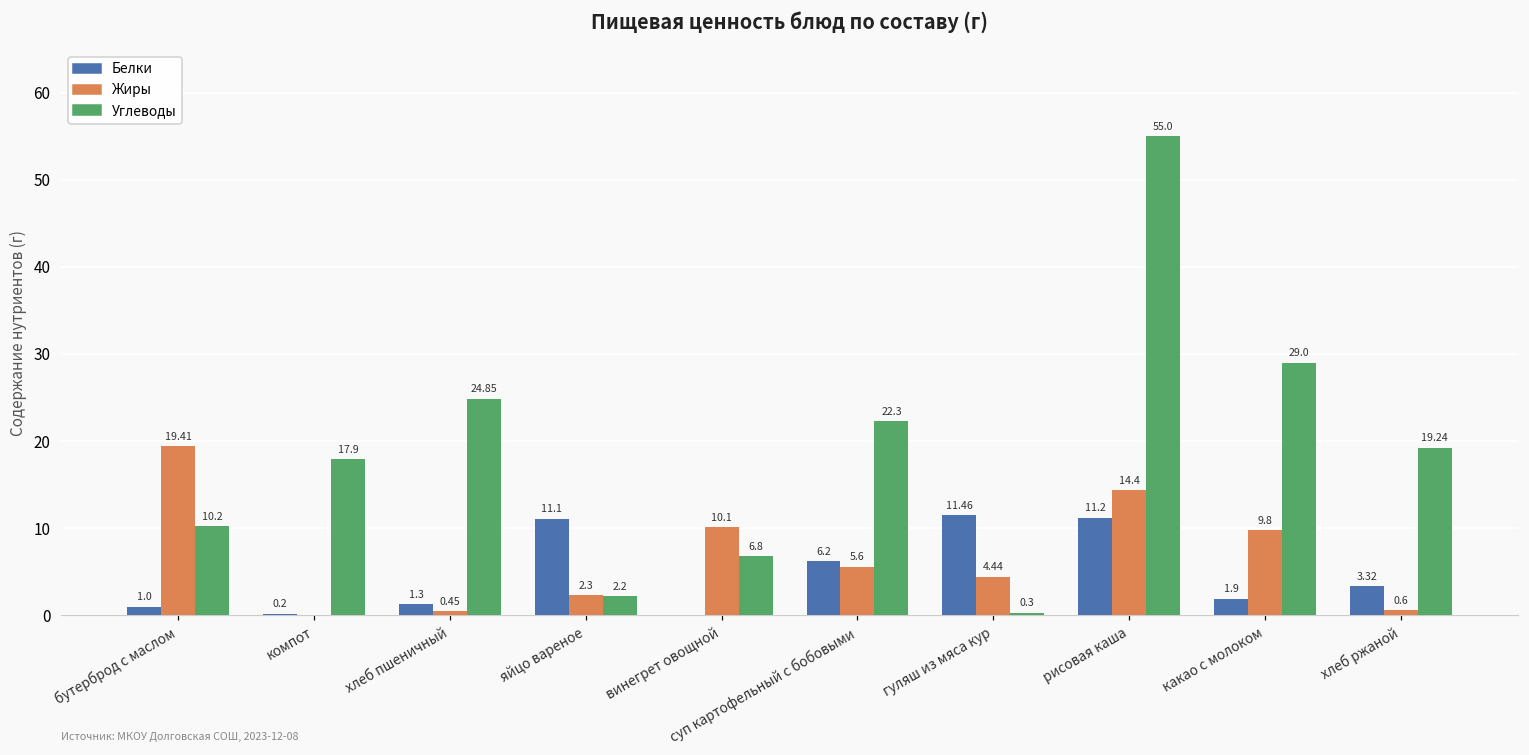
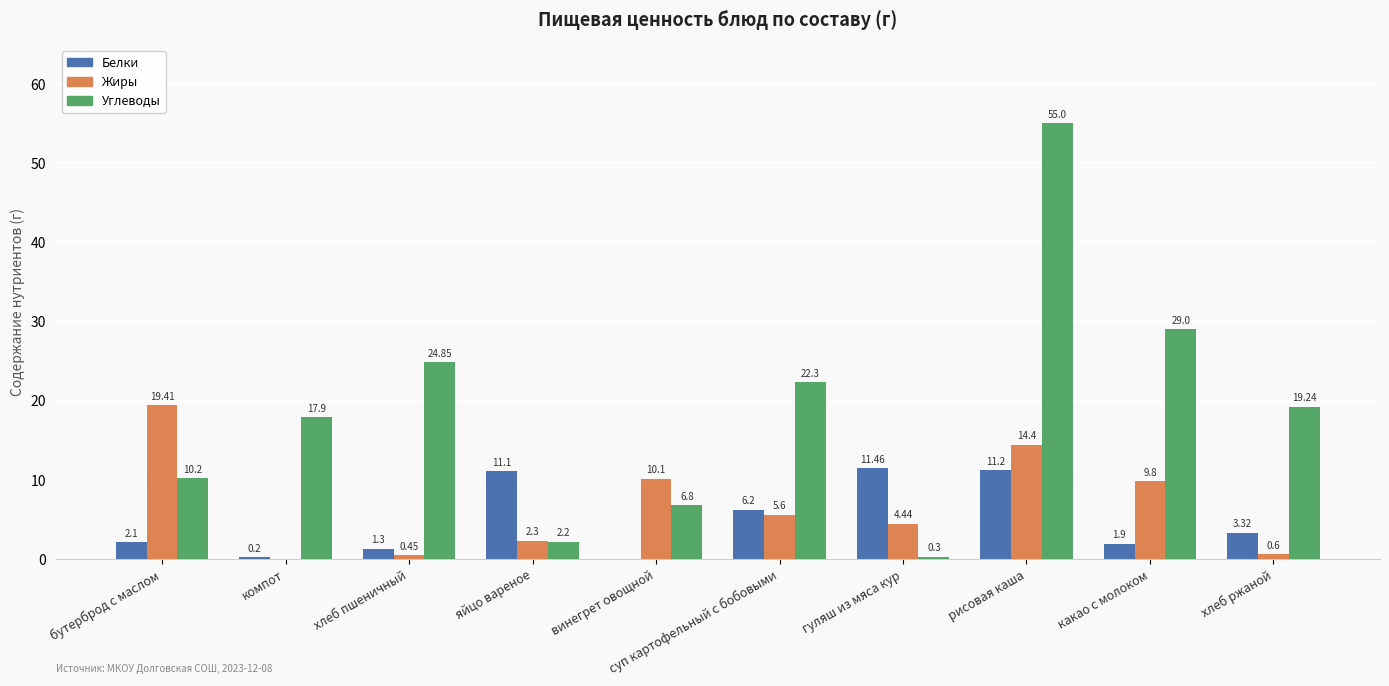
  {
    "Белки": {
-     "бутерброд с маслом": 1.0,
+     "бутерброд с маслом": 2.1,
      "компот": 0.2,
      "хлеб пшеничный": 1.3,
      "яйцо вареное": 11.1,
      "суп картофельный с бобовыми": 6.2,
      "гуляш из мяса кур": 11.46,
      "рисовая каша": 11.2,
      "какао с молоком": 1.9,
      "хлеб ржаной": 3.32
    },
    "Жиры": {
      "бутерброд с маслом": 19.41,
      "хлеб пшеничный": 0.45,
      "яйцо вареное": 2.3,
      "винегрет овощной": 10.1,
      "суп картофельный с бобовыми": 5.6,
      "гуляш из мяса кур": 4.44,
      "рисовая каша": 14.4,
      "какао с молоком": 9.8,
      "хлеб ржаной": 0.6
    },
    "Углеводы": {
      "бутерброд с маслом": 10.2,
      "компот": 17.9,
      "хлеб пшеничный": 24.85,
      "яйцо вареное": 2.2,
      "винегрет овощной": 6.8,
      "суп картофельный с бобовыми": 22.3,
      "гуляш из мяса кур": 0.3,
      "рисовая каша": 55.0,
      "какао с молоком": 29.0,
      "хлеб ржаной": 19.24
    }
  }
